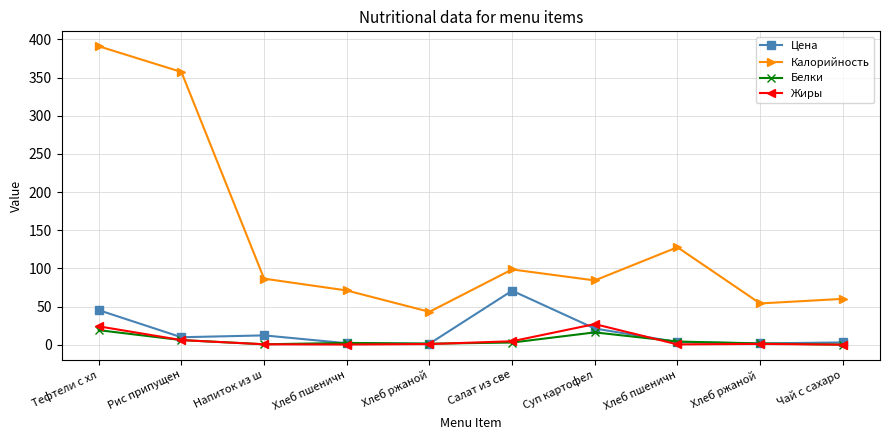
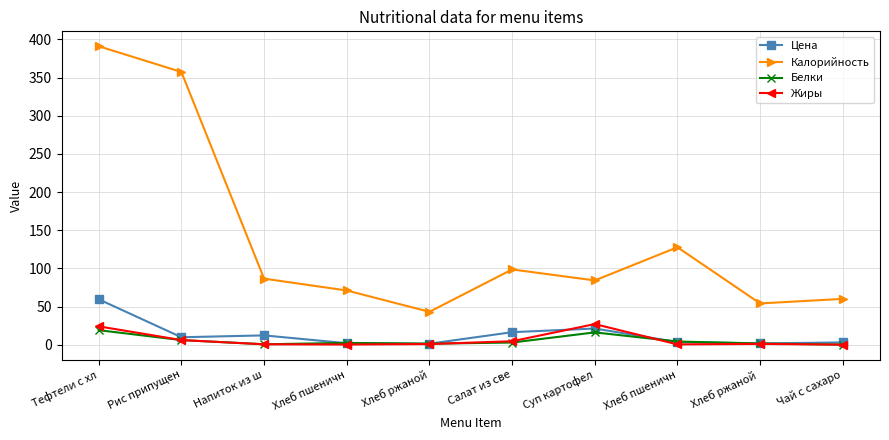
  {
    "Цена": {
-     "Тефтели c хл": 50,
+     "Тефтели c хл": 60,
      "Рис припущен": 10,
      "Напиток из ш": 10,
-     "Салат из све": 70,
+     "Салат из све": 20,
      "Суп картофел": 20
    },
    "Калорийность": {
      "Тефтели c хл": 390,
      "Рис припущен": 360,
      "Напиток из ш": 90,
      "Салат из све": 100,
      "Суп картофел": 80,
      "Чай с сахаро": 60
    },
    "Белки": {
      "Тефтели c хл": 20,
      "Суп картофел": 20
    },
    "Жиры": {
      "Тефтели c хл": 20,
      "Суп картофел": 30
    }
  }
